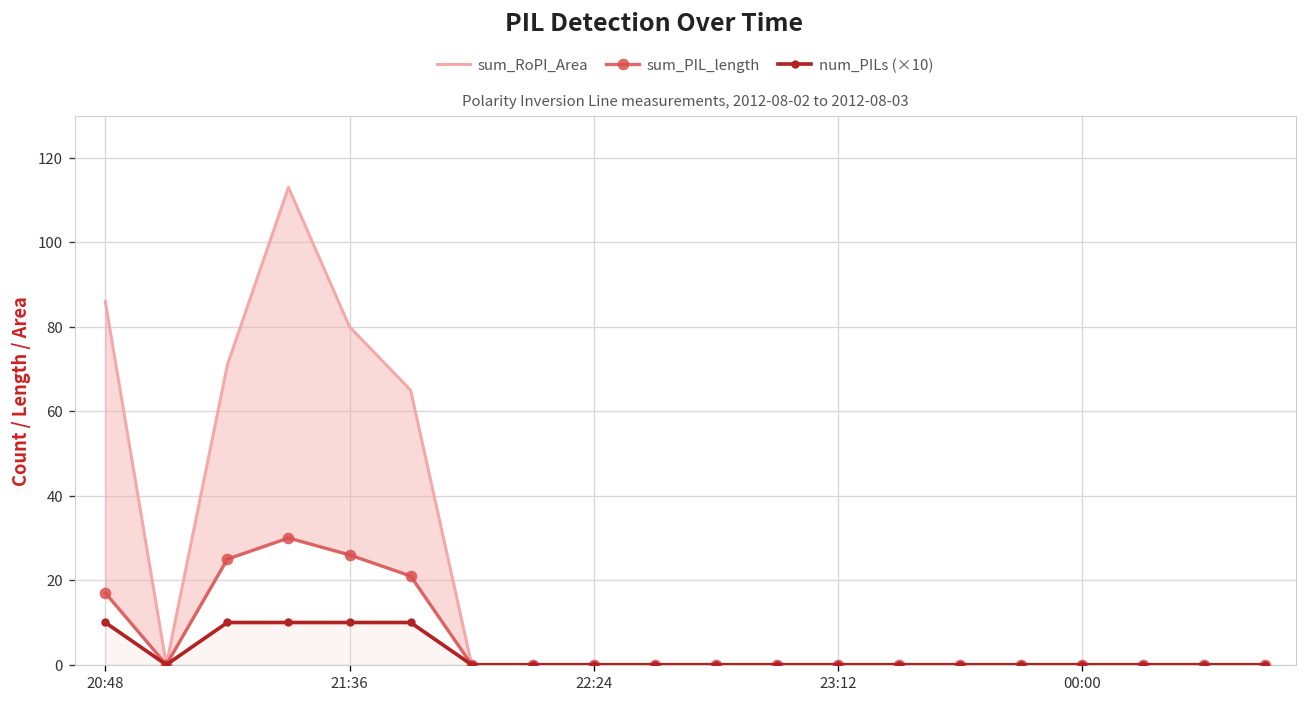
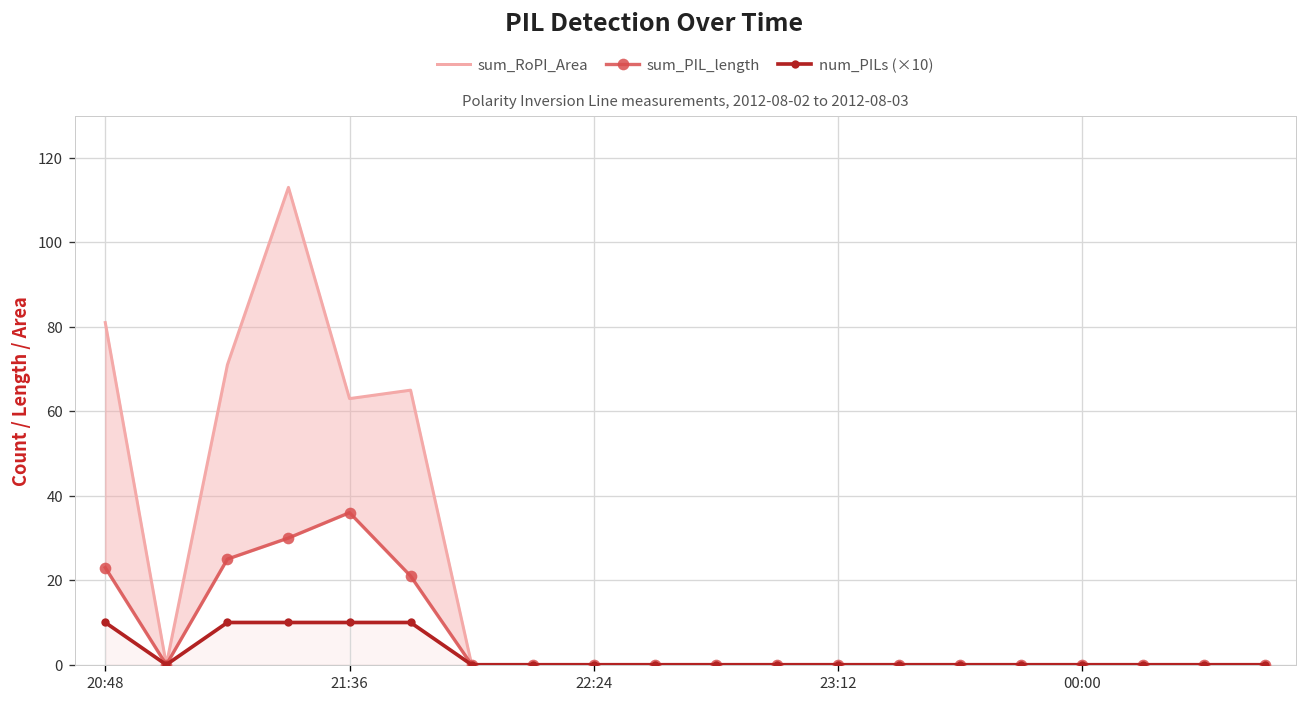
  {
    "sum_RoPI_Area": {
-     "20:48": 86,
-     "21:36": 80
+     "20:48": 81,
+     "21:36": 63
    },
    "sum_PIL_length": {
-     "20:48": 17,
-     "21:36": 26
+     "20:48": 23,
+     "21:36": 36
    },
    "num_PILs (×10)": {
      "20:48": 10,
      "21:36": 10
    }
  }
